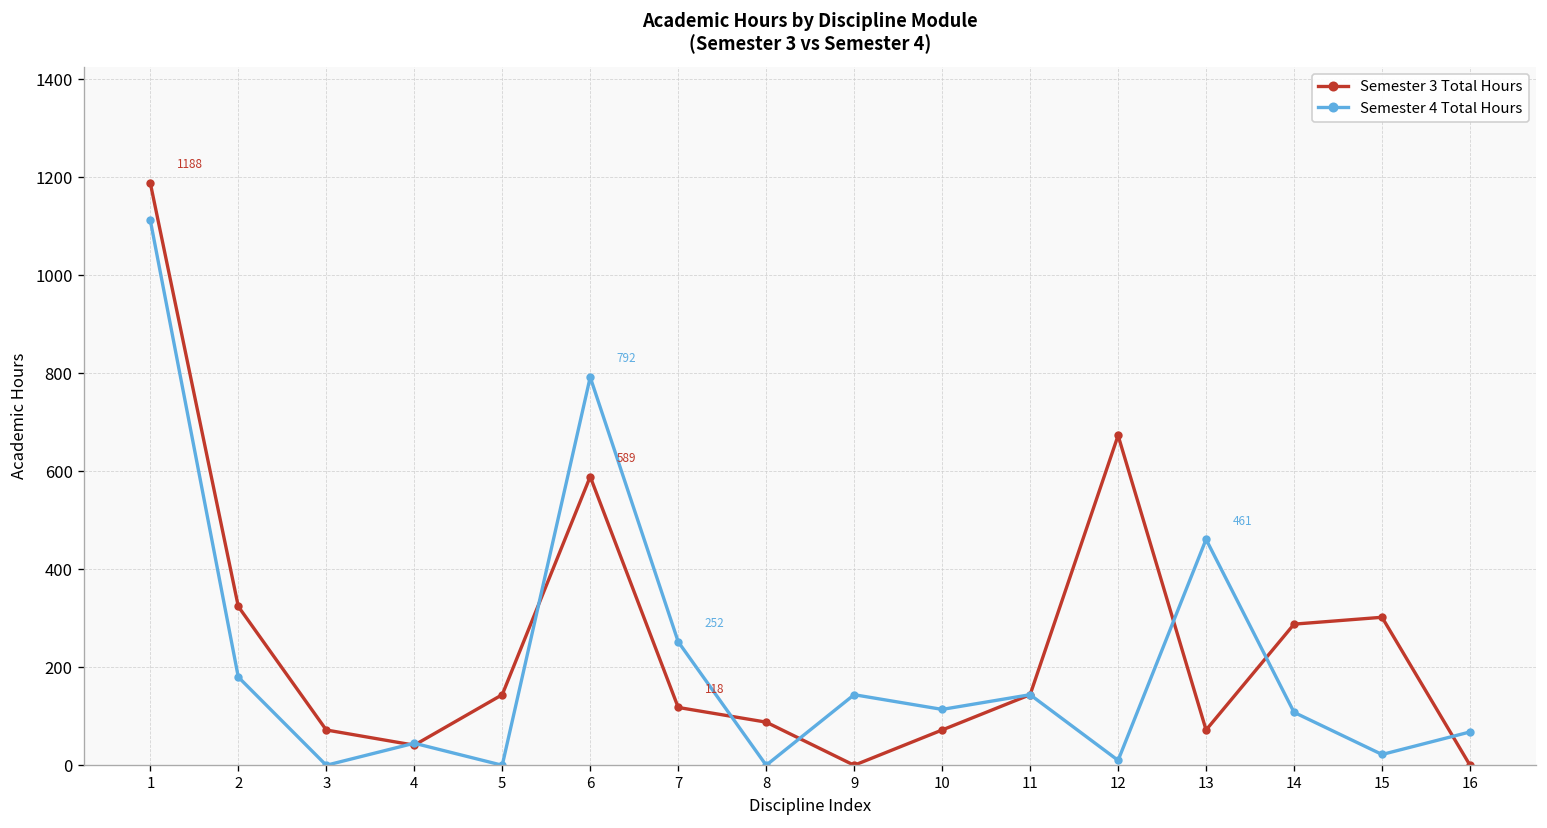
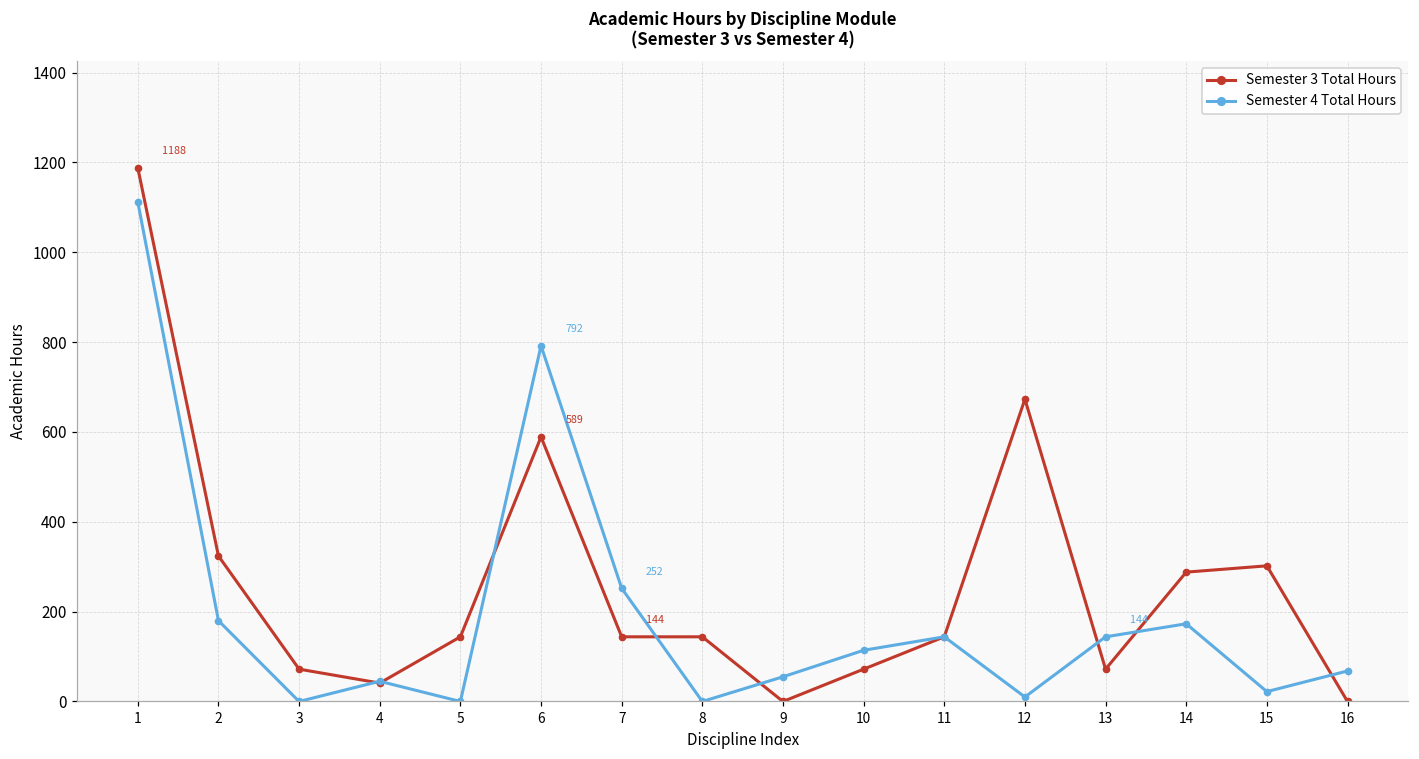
  {
    "Semester 3 Total Hours": {
      "1": 1188,
      "6": 589,
-     "7": 118,
-     "8": 90
+     "7": 144,
+     "8": 140
    },
    "Semester 4 Total Hours": {
      "6": 792,
      "7": 252,
-     "9": 140,
-     "13": 461,
-     "14": 110
+     "9": 60,
+     "13": 144,
+     "14": 170
    }
  }
